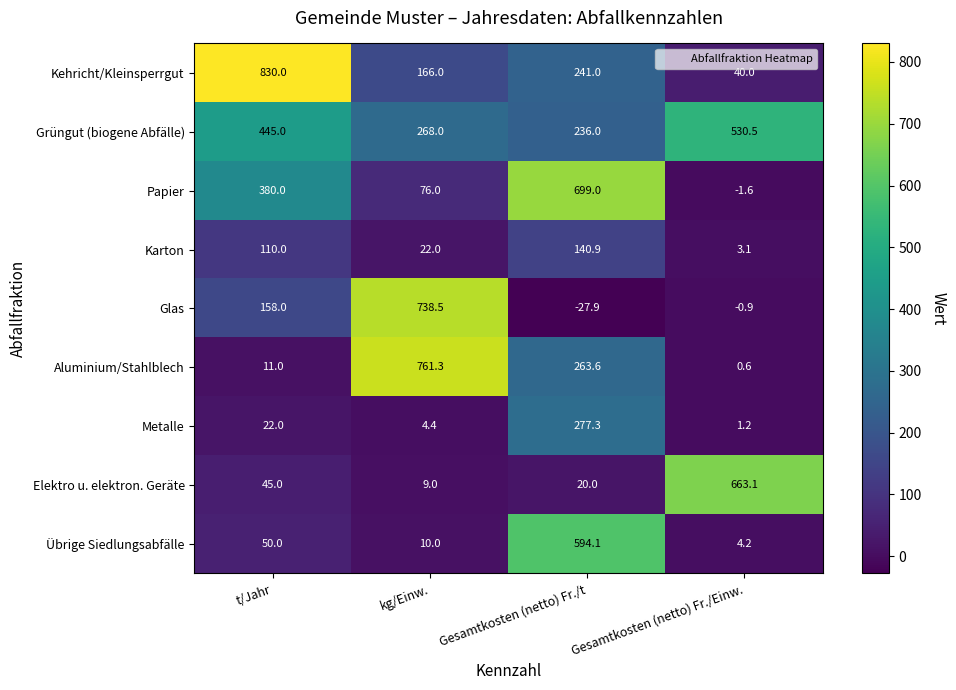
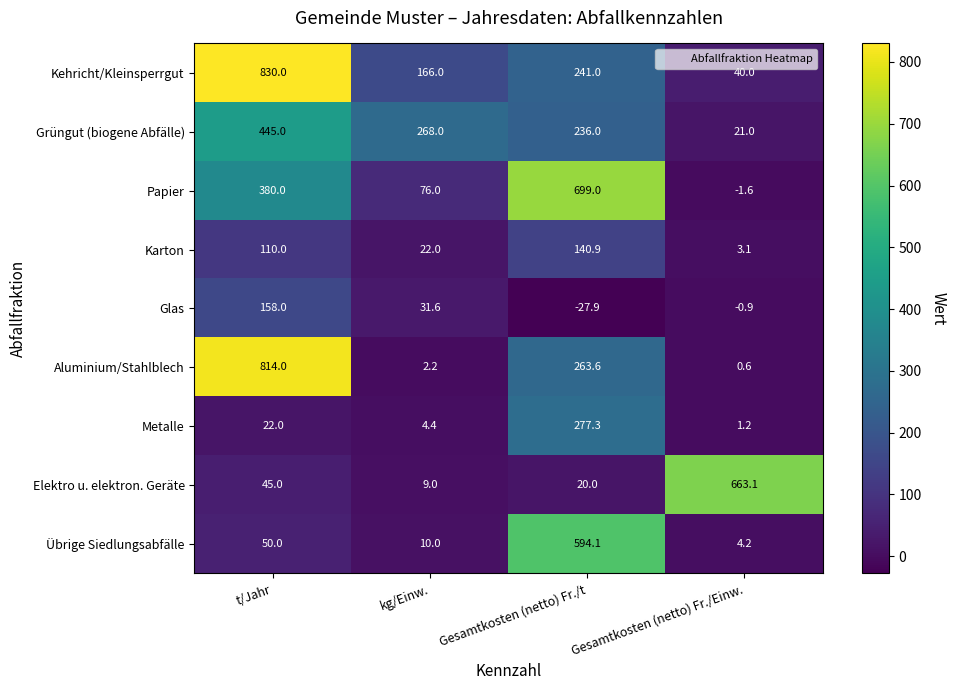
  {
    "Kehricht/Kleinsperrgut": {
      "t/Jahr": 830.0,
      "kg/Einw.": 166.0,
      "Gesamtkosten (netto) Fr./t": 241.0
    },
    "Grüngut (biogene Abfälle)": {
      "t/Jahr": 445.0,
      "kg/Einw.": 268.0,
      "Gesamtkosten (netto) Fr./t": 236.0,
-     "Gesamtkosten (netto) Fr./Einw.": 530.5
+     "Gesamtkosten (netto) Fr./Einw.": 21.0
    },
    "Papier": {
      "t/Jahr": 380.0,
      "kg/Einw.": 76.0,
      "Gesamtkosten (netto) Fr./t": 699.0,
      "Gesamtkosten (netto) Fr./Einw.": -1.6
    },
    "Karton": {
      "t/Jahr": 110.0,
      "kg/Einw.": 22.0,
      "Gesamtkosten (netto) Fr./t": 140.9,
      "Gesamtkosten (netto) Fr./Einw.": 3.1
    },
    "Glas": {
      "t/Jahr": 158.0,
-     "kg/Einw.": 738.5,
+     "kg/Einw.": 31.6,
      "Gesamtkosten (netto) Fr./t": -27.9,
      "Gesamtkosten (netto) Fr./Einw.": -0.9
    },
    "Aluminium/Stahlblech": {
-     "t/Jahr": 11.0,
-     "kg/Einw.": 761.3,
+     "t/Jahr": 814.0,
+     "kg/Einw.": 2.2,
      "Gesamtkosten (netto) Fr./t": 263.6,
      "Gesamtkosten (netto) Fr./Einw.": 0.6
    },
    "Metalle": {
      "t/Jahr": 22.0,
      "kg/Einw.": 4.4,
      "Gesamtkosten (netto) Fr./t": 277.3,
      "Gesamtkosten (netto) Fr./Einw.": 1.2
    },
    "Elektro u. elektron. Geräte": {
      "t/Jahr": 45.0,
      "kg/Einw.": 9.0,
      "Gesamtkosten (netto) Fr./t": 20.0,
      "Gesamtkosten (netto) Fr./Einw.": 663.1
    },
    "Übrige Siedlungsabfälle": {
      "t/Jahr": 50.0,
      "kg/Einw.": 10.0,
      "Gesamtkosten (netto) Fr./t": 594.1,
      "Gesamtkosten (netto) Fr./Einw.": 4.2
    }
  }
